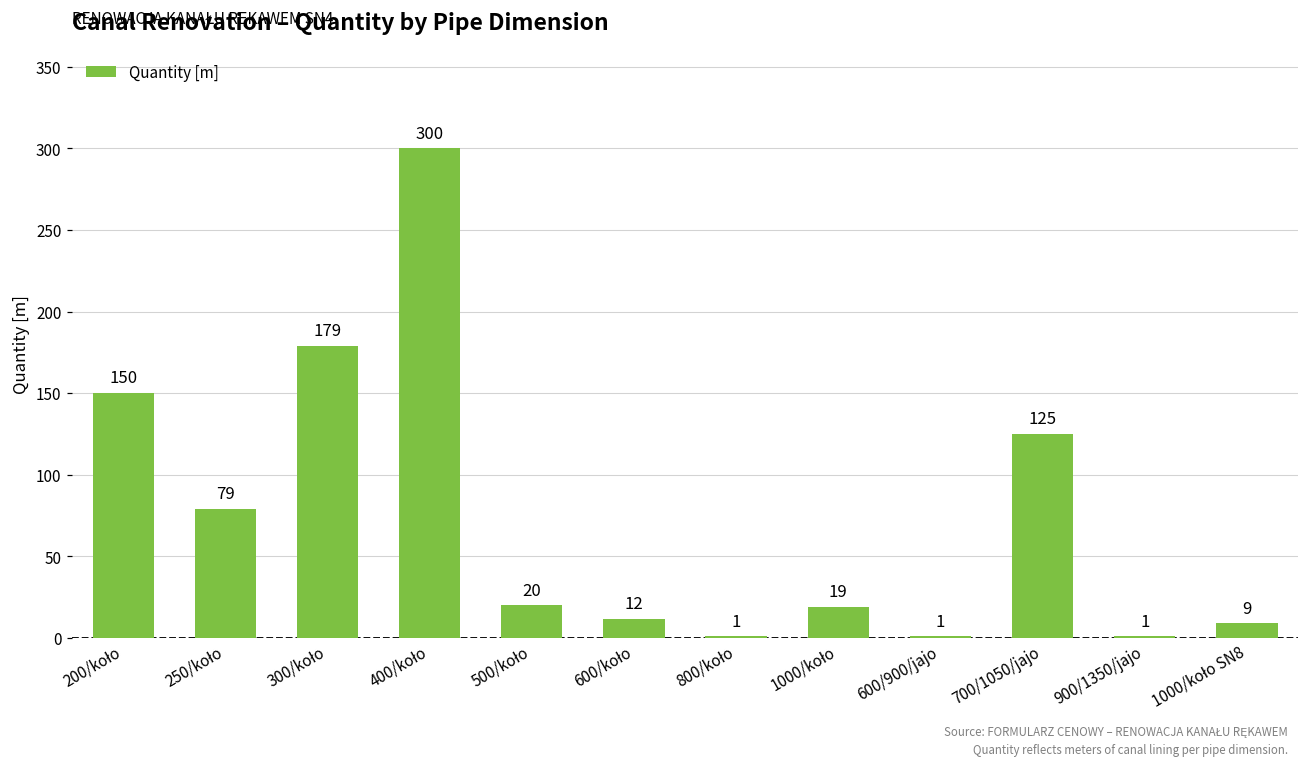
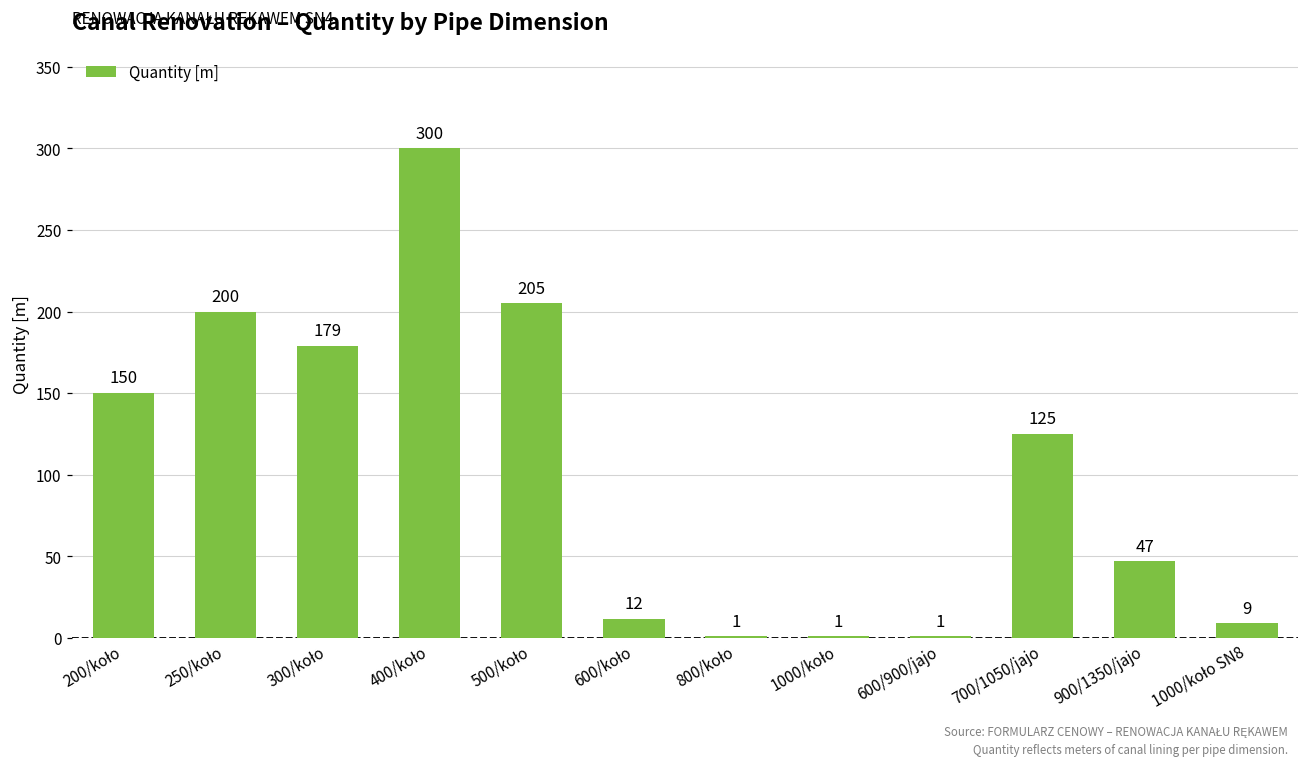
  {
    "200/koło": 150,
-   "250/koło": 79,
+   "250/koło": 200,
    "300/koło": 179,
    "400/koło": 300,
-   "500/koło": 20,
+   "500/koło": 205,
    "600/koło": 12,
    "800/koło": 1,
-   "1000/koło": 19,
+   "1000/koło": 1,
    "600/900/jajo": 1,
    "700/1050/jajo": 125,
-   "900/1350/jajo": 1,
+   "900/1350/jajo": 47,
    "1000/koło SN8": 9
  }
